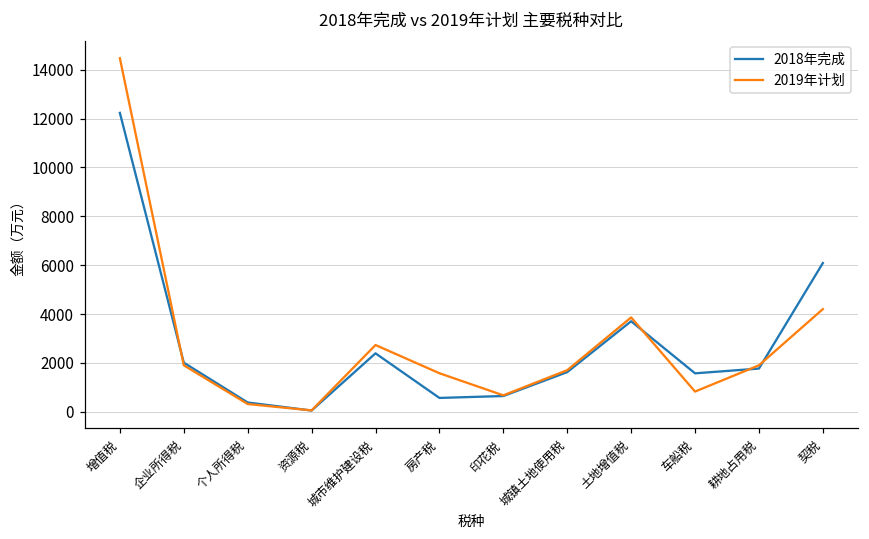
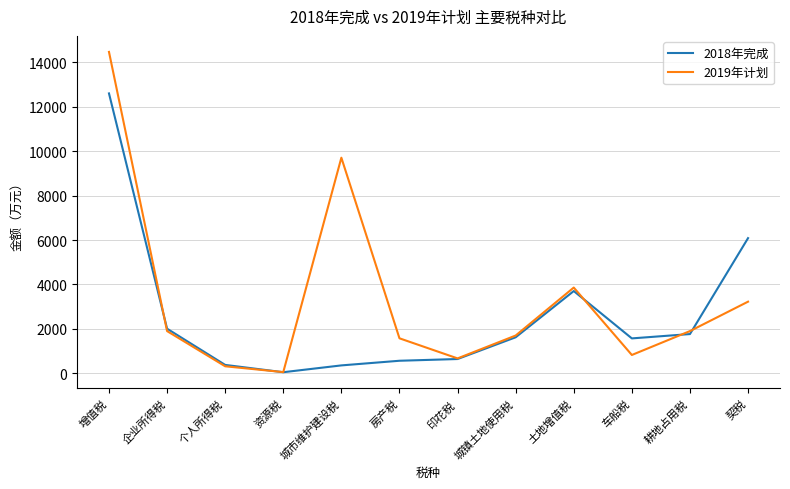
  {
    "2018年完成": {
-     "增值税": 12200,
-     "城市维护建设税": 2400,
+     "增值税": 12600,
+     "城市维护建设税": 400,
      "房产税": 600,
      "土地增值税": 3700,
      "车船税": 1600,
      "耕地占用税": 1800,
      "契税": 6100
    },
    "2019年计划": {
      "增值税": 14500,
-     "城市维护建设税": 2700,
+     "城市维护建设税": 9700,
      "房产税": 1600,
      "土地增值税": 3900,
      "车船税": 800,
      "耕地占用税": 1900,
-     "契税": 4200
+     "契税": 3200
    }
  }
